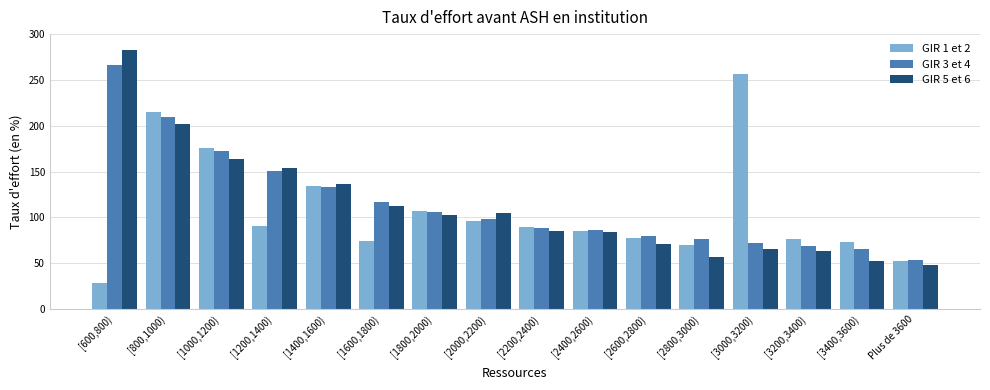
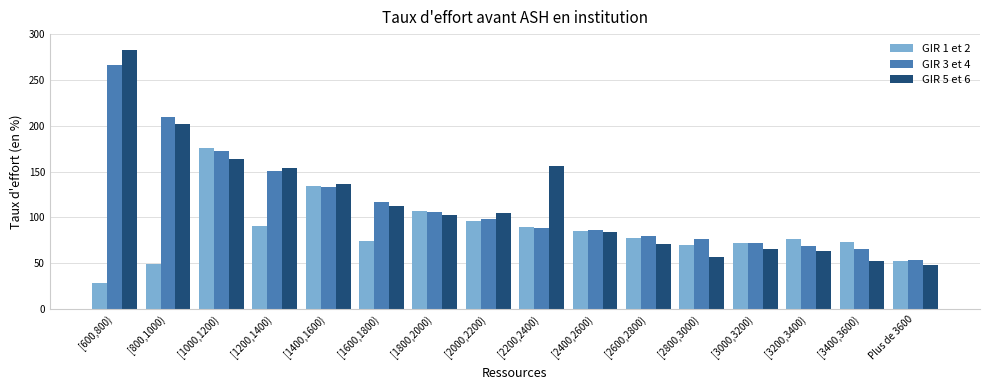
  {
    "GIR 1 et 2": {
      "[600,800)": 30,
-     "[800,1000)": 220,
+     "[800,1000)": 50,
      "[1000,1200)": 180,
      "[1200,1400)": 90,
      "[1400,1600)": 130,
      "[1600,1800)": 70,
      "[1800,2000)": 110,
      "[2000,2200)": 100,
      "[2200,2400)": 90,
      "[2400,2600)": 90,
      "[2600,2800)": 80,
      "[2800,3000)": 70,
-     "[3000,3200)": 260,
+     "[3000,3200)": 70,
      "[3200,3400)": 80,
      "[3400,3600)": 70,
      "Plus de 3600": 50
    },
    "GIR 3 et 4": {
      "[600,800)": 270,
      "[800,1000)": 210,
      "[1000,1200)": 170,
      "[1200,1400)": 150,
      "[1400,1600)": 130,
      "[1600,1800)": 120,
      "[1800,2000)": 110,
      "[2000,2200)": 100,
      "[2200,2400)": 90,
      "[2400,2600)": 90,
      "[2600,2800)": 80,
      "[2800,3000)": 80,
      "[3000,3200)": 70,
      "[3200,3400)": 70,
      "[3400,3600)": 70,
      "Plus de 3600": 50
    },
    "GIR 5 et 6": {
      "[600,800)": 280,
      "[800,1000)": 200,
      "[1000,1200)": 160,
      "[1200,1400)": 150,
      "[1400,1600)": 140,
      "[1600,1800)": 110,
      "[1800,2000)": 100,
      "[2000,2200)": 110,
-     "[2200,2400)": 90,
+     "[2200,2400)": 160,
      "[2400,2600)": 80,
      "[2600,2800)": 70,
      "[2800,3000)": 60,
      "[3000,3200)": 70,
      "[3200,3400)": 60,
      "[3400,3600)": 50,
      "Plus de 3600": 50
    }
  }
